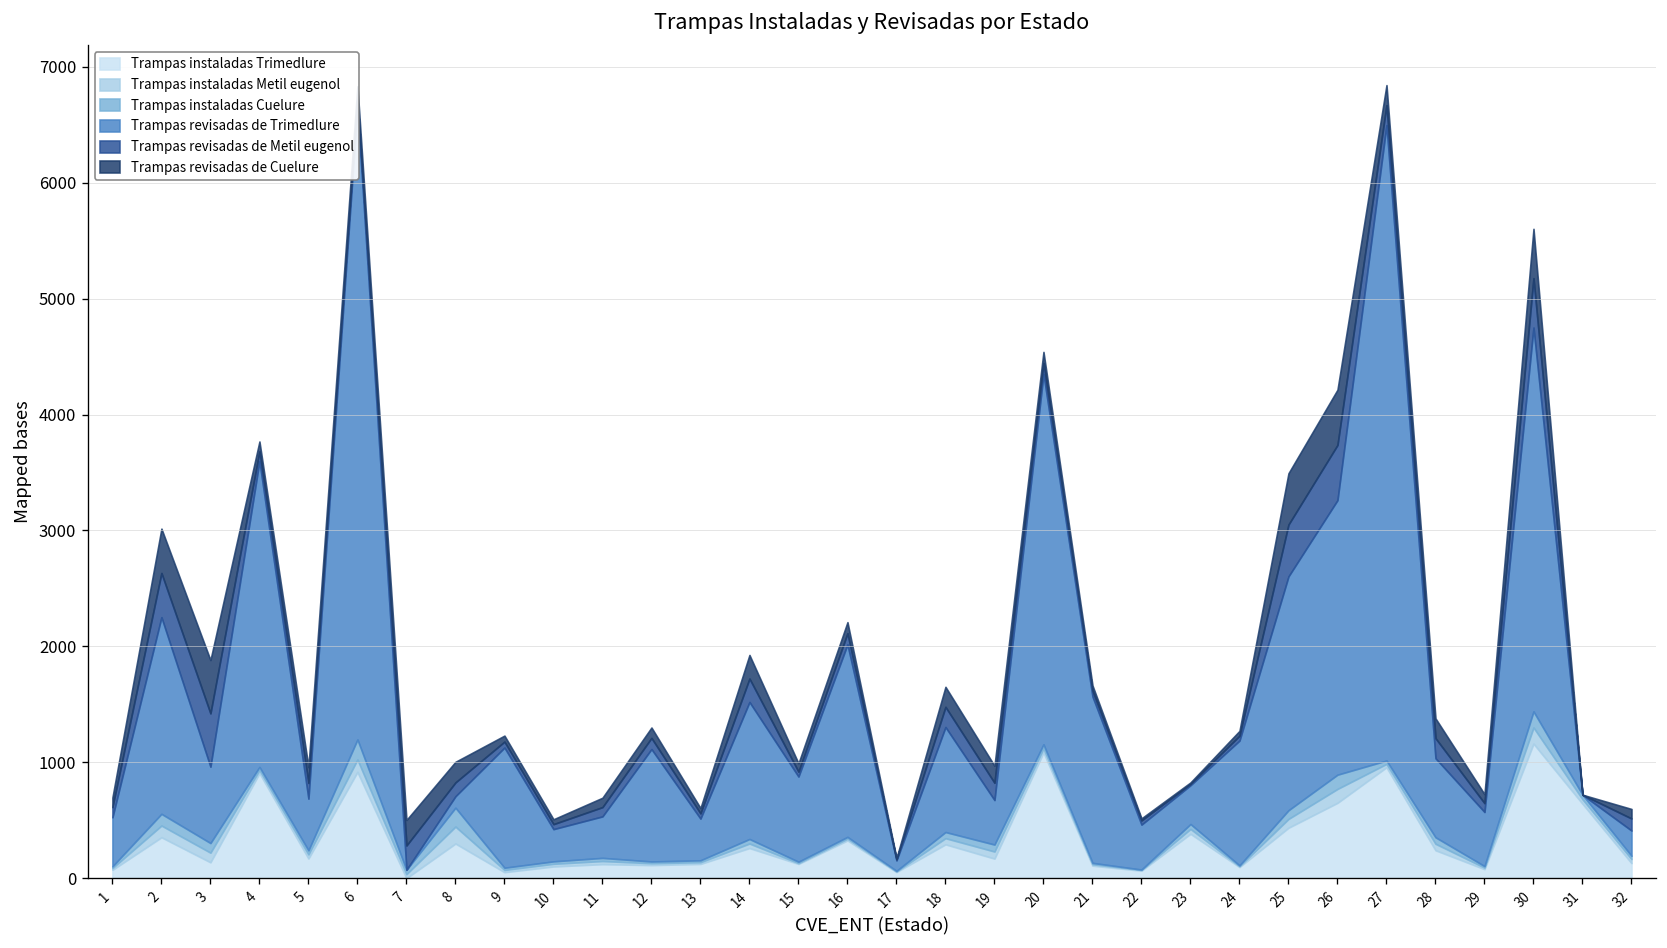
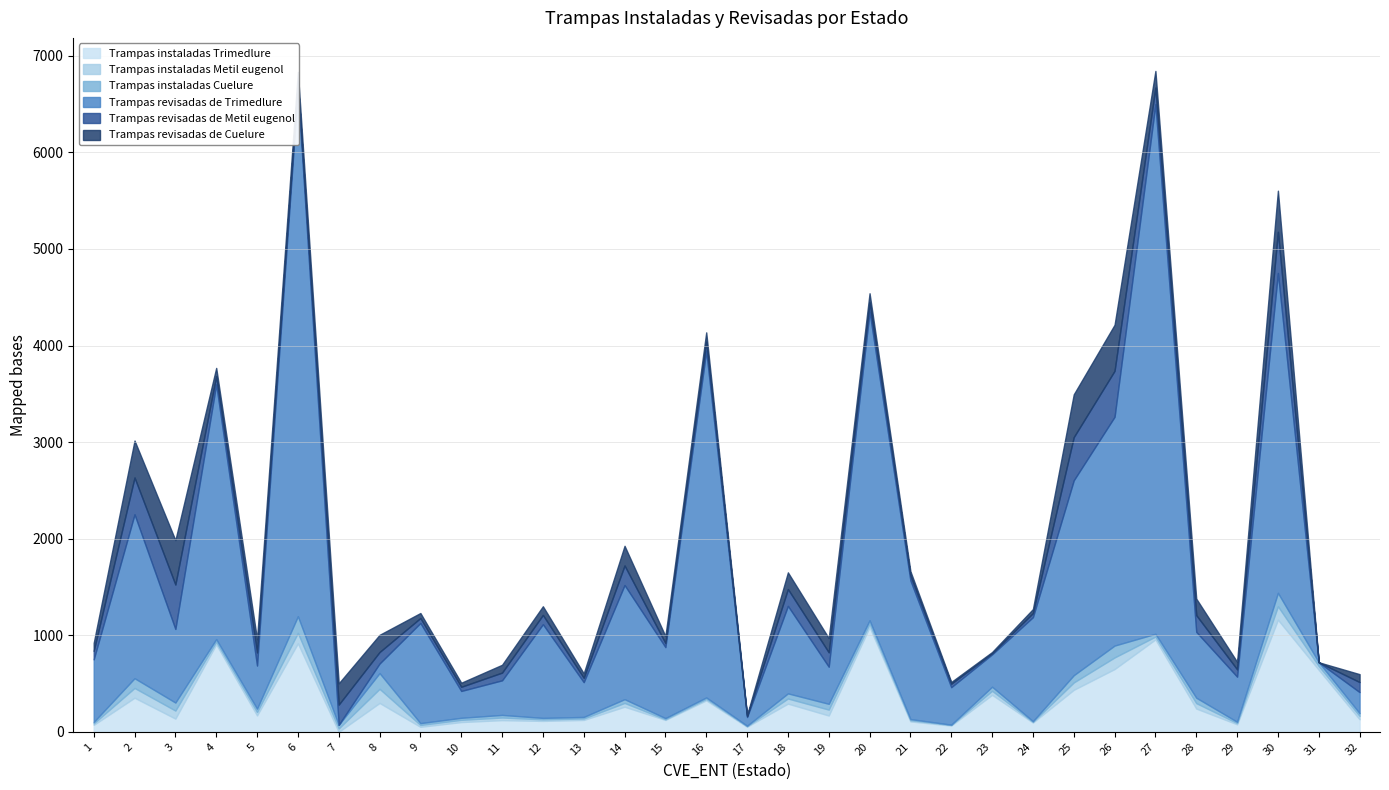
  {
    "Trampas revisadas de Trimedlure": {
-     "1": 400,
+     "1": 600,
      "2": 1700,
-     "3": 700,
+     "3": 800,
      "4": 2600,
      "5": 400,
      "8": 100,
      "9": 1000,
      "10": 300,
      "11": 400,
      "12": 1000,
      "13": 400,
      "14": 1200,
      "15": 700,
-     "16": 1700,
+     "16": 3600,
      "18": 900,
      "19": 400,
      "20": 3200,
      "21": 1400,
      "22": 400,
      "24": 1100,
      "25": 2000,
      "26": 2400,
      "27": 5500,
      "28": 700,
      "29": 500,
      "30": 3300,
      "32": 200
    }
  }
